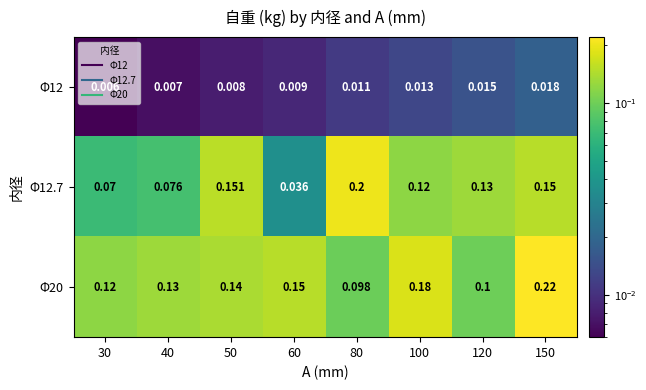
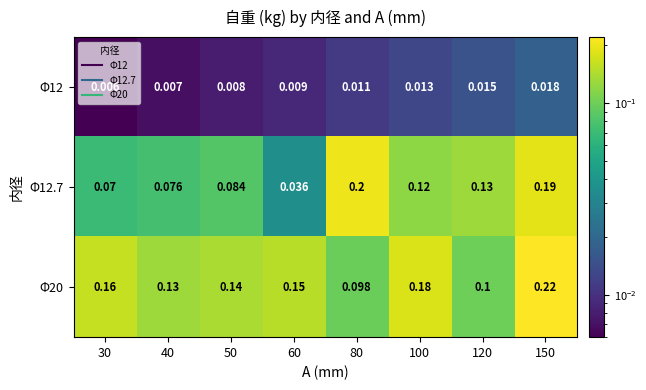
  {
    "Φ12": {
      "40": 0.007,
      "50": 0.008,
      "60": 0.009,
      "80": 0.011,
      "100": 0.013,
      "120": 0.015,
      "150": 0.018
    },
    "Φ12.7": {
      "30": 0.07,
      "40": 0.076,
-     "50": 0.151,
+     "50": 0.084,
      "60": 0.036,
      "80": 0.2,
      "100": 0.12,
      "120": 0.13,
-     "150": 0.15
+     "150": 0.19
    },
    "Φ20": {
-     "30": 0.12,
+     "30": 0.16,
      "40": 0.13,
      "50": 0.14,
      "60": 0.15,
      "80": 0.098,
      "100": 0.18,
      "120": 0.1,
      "150": 0.22
    }
  }
